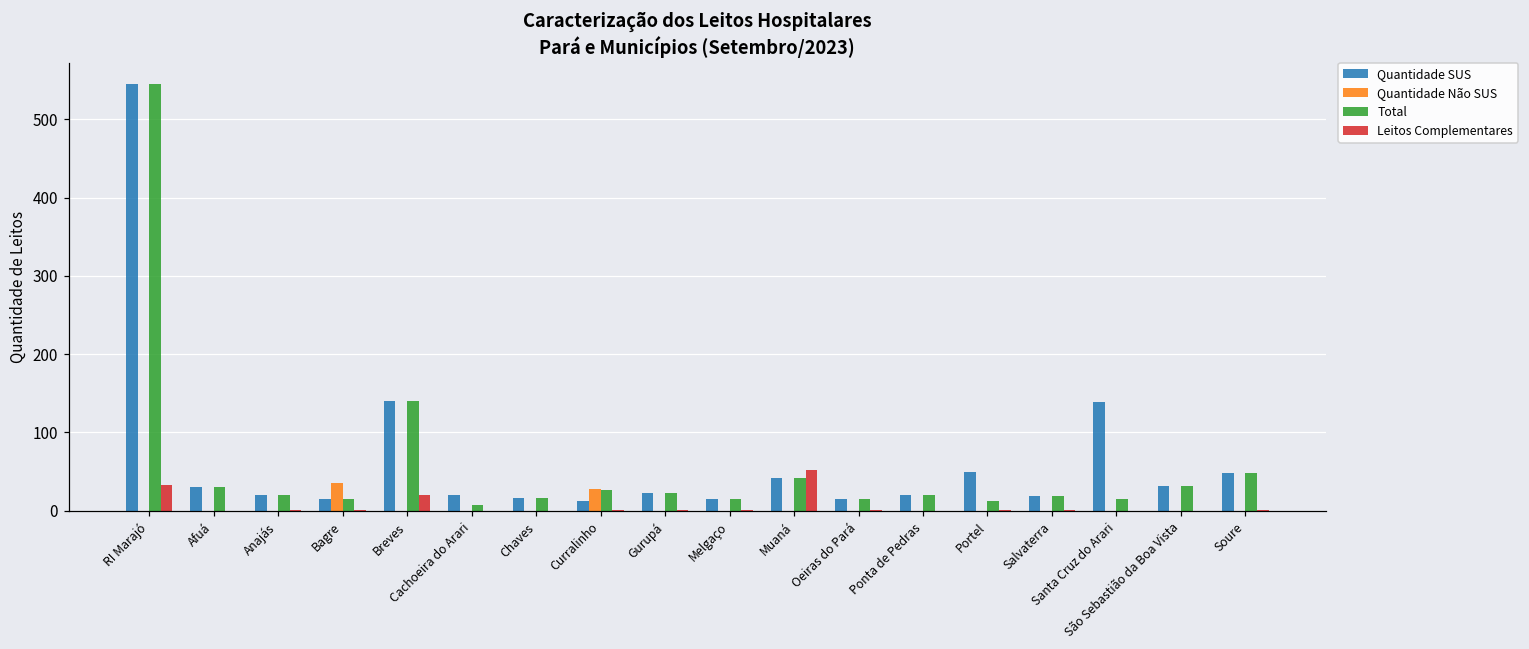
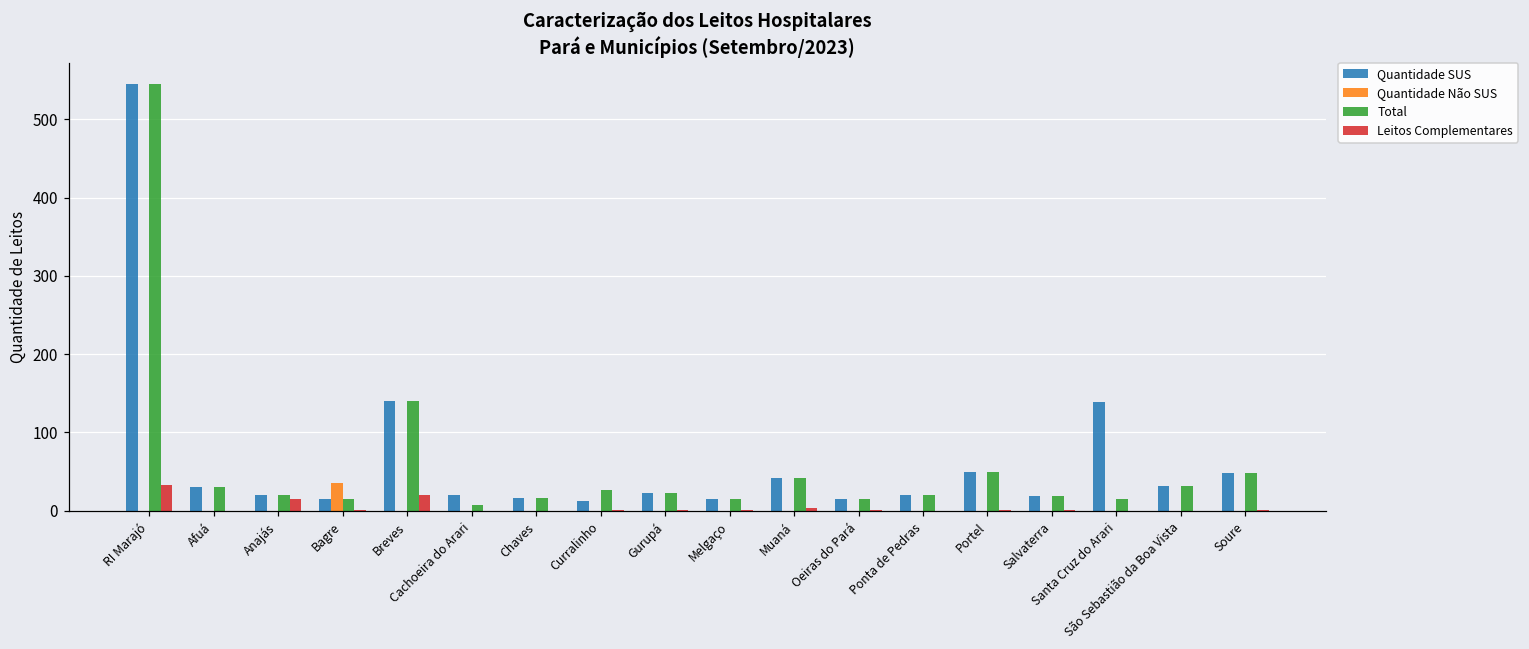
  {
    "Quantidade SUS": {
      "RI Marajó": 550,
      "Afuá": 30,
      "Anajás": 20,
      "Bagre": 20,
      "Breves": 140,
      "Cachoeira do Arari": 20,
      "Chaves": 20,
      "Curralinho": 10,
      "Gurupá": 20,
      "Melgaço": 20,
      "Muaná": 40,
      "Oeiras do Pará": 20,
      "Ponta de Pedras": 20,
      "Portel": 50,
      "Salvaterra": 20,
      "Santa Cruz do Arari": 140,
      "São Sebastião da Boa Vista": 30,
      "Soure": 50
    },
    "Quantidade Não SUS": {
      "RI Marajó": 0,
      "Afuá": 0,
      "Anajás": 0,
      "Bagre": 40,
      "Breves": 0,
      "Cachoeira do Arari": 0,
      "Chaves": 0,
-     "Curralinho": 30,
+     "Curralinho": 0,
      "Gurupá": 0,
      "Melgaço": 0,
      "Muaná": 0,
      "Oeiras do Pará": 0,
      "Ponta de Pedras": 0,
      "Portel": 0,
      "Salvaterra": 0,
      "Santa Cruz do Arari": 0,
      "São Sebastião da Boa Vista": 0,
      "Soure": 0
    },
    "Total": {
      "RI Marajó": 550,
      "Afuá": 30,
      "Anajás": 20,
      "Bagre": 20,
      "Breves": 140,
      "Cachoeira do Arari": 10,
      "Chaves": 20,
      "Curralinho": 30,
      "Gurupá": 20,
      "Melgaço": 20,
      "Muaná": 40,
      "Oeiras do Pará": 20,
      "Ponta de Pedras": 20,
-     "Portel": 10,
+     "Portel": 50,
      "Salvaterra": 20,
      "Santa Cruz do Arari": 20,
      "São Sebastião da Boa Vista": 30,
      "Soure": 50
    },
    "Leitos Complementares": {
      "RI Marajó": 30,
      "Afuá": 0,
-     "Anajás": 0,
+     "Anajás": 20,
      "Breves": 20,
      "Cachoeira do Arari": 0,
      "Chaves": 0,
-     "Muaná": 50,
+     "Muaná": 0,
      "Ponta de Pedras": 0,
      "Santa Cruz do Arari": 0,
      "São Sebastião da Boa Vista": 0
    }
  }
